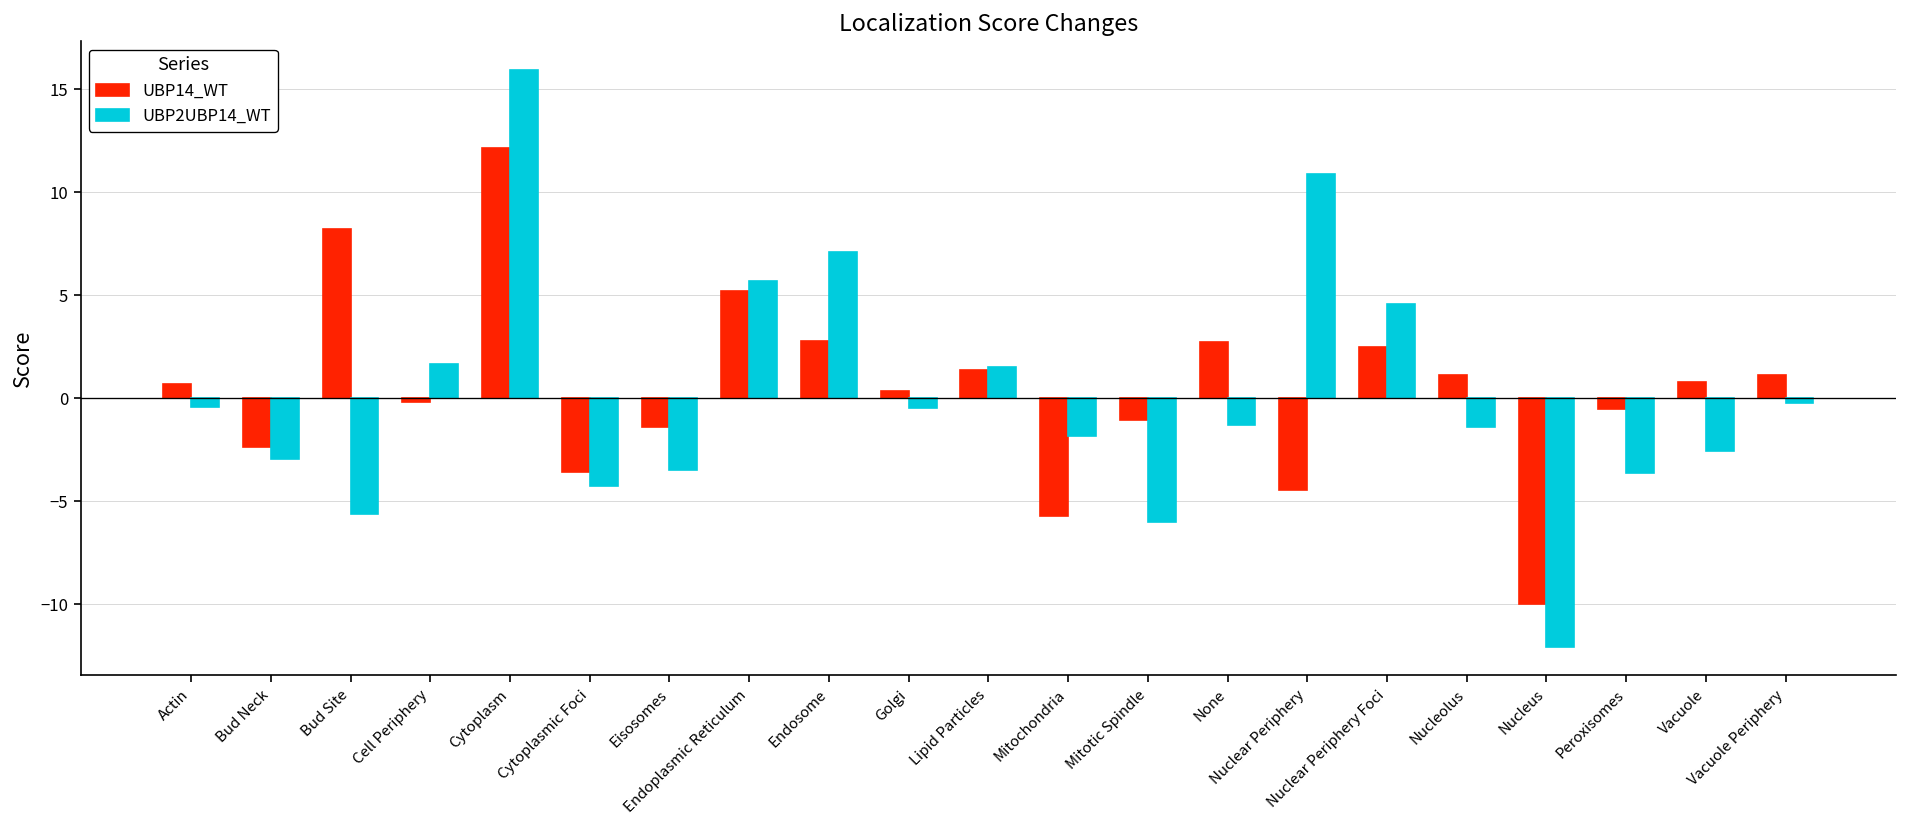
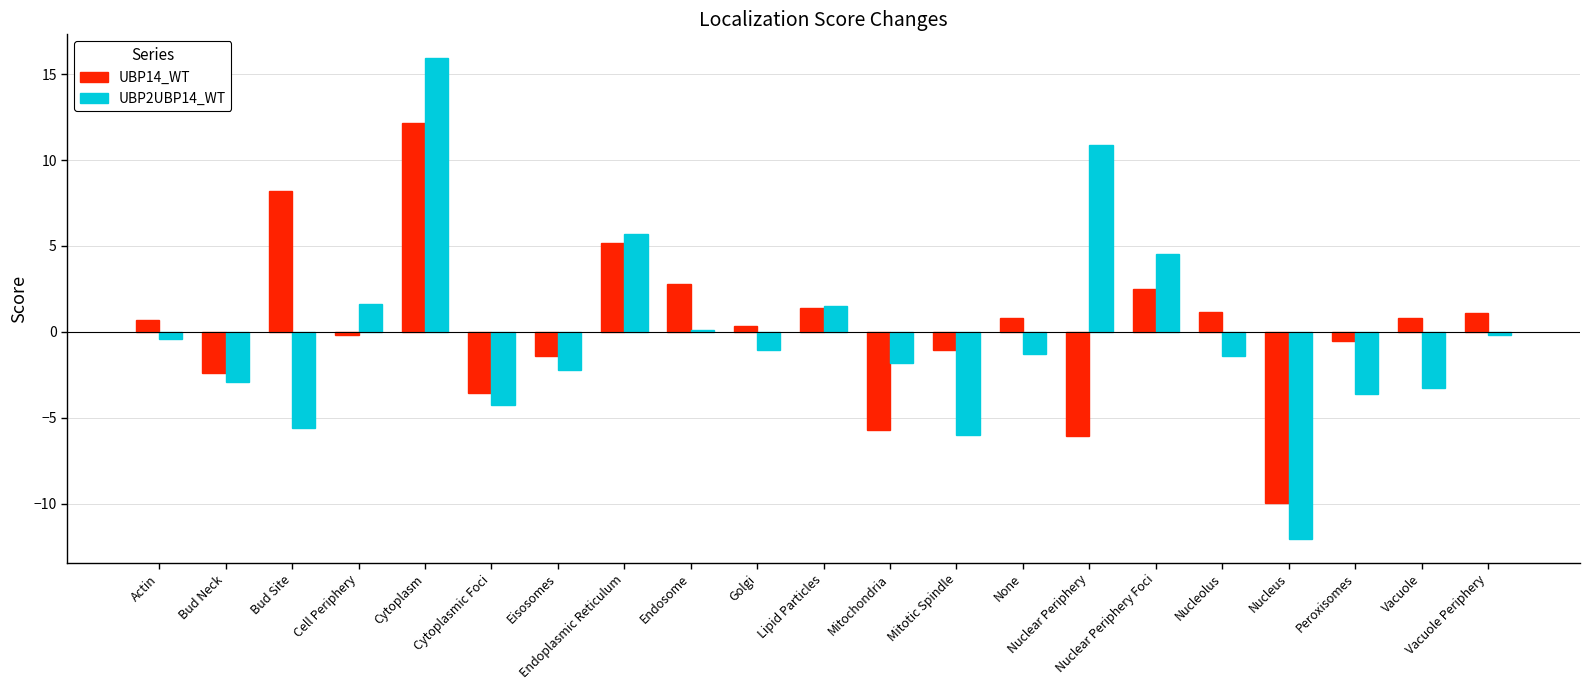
  {
    "UBP14_WT": {
      "Actin": 0.7,
      "Bud Neck": -2.4,
      "Bud Site": 8.2,
      "Cell Periphery": -0.2,
      "Cytoplasm": 12.2,
      "Cytoplasmic Foci": -3.6,
      "Eisosomes": -1.4,
      "Endoplasmic Reticulum": 5.2,
      "Endosome": 2.8,
      "Golgi": 0.4,
      "Lipid Particles": 1.4,
      "Mitochondria": -5.7,
      "Mitotic Spindle": -1.1,
-     "None": 2.7,
-     "Nuclear Periphery": -4.5,
+     "None": 0.8,
+     "Nuclear Periphery": -6.1,
      "Nuclear Periphery Foci": 2.5,
      "Nucleolus": 1.1,
      "Nucleus": -10.0,
      "Peroxisomes": -0.5,
      "Vacuole": 0.8,
      "Vacuole Periphery": 1.1
    },
    "UBP2UBP14_WT": {
      "Actin": -0.4,
      "Bud Neck": -2.9,
      "Bud Site": -5.6,
      "Cell Periphery": 1.7,
      "Cytoplasm": 15.9,
      "Cytoplasmic Foci": -4.2,
-     "Eisosomes": -3.5,
+     "Eisosomes": -2.3,
      "Endoplasmic Reticulum": 5.7,
-     "Endosome": 7.1,
-     "Golgi": -0.5,
+     "Endosome": 0.1,
+     "Golgi": -1.0,
      "Lipid Particles": 1.5,
      "Mitochondria": -1.8,
      "Mitotic Spindle": -6.0,
      "None": -1.3,
      "Nuclear Periphery": 10.9,
      "Nuclear Periphery Foci": 4.6,
      "Nucleolus": -1.4,
      "Nucleus": -12.1,
      "Peroxisomes": -3.6,
-     "Vacuole": -2.6,
+     "Vacuole": -3.3,
      "Vacuole Periphery": -0.2
    }
  }
